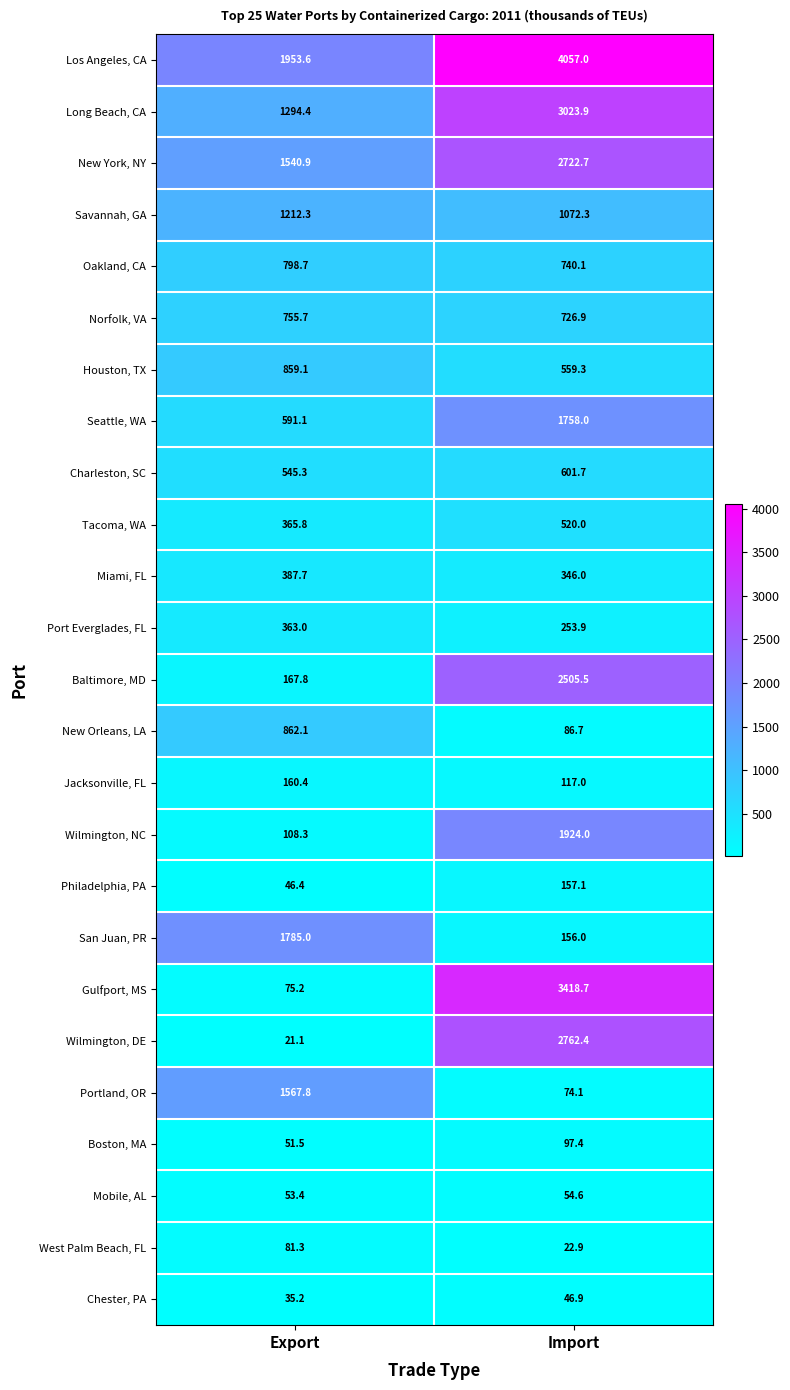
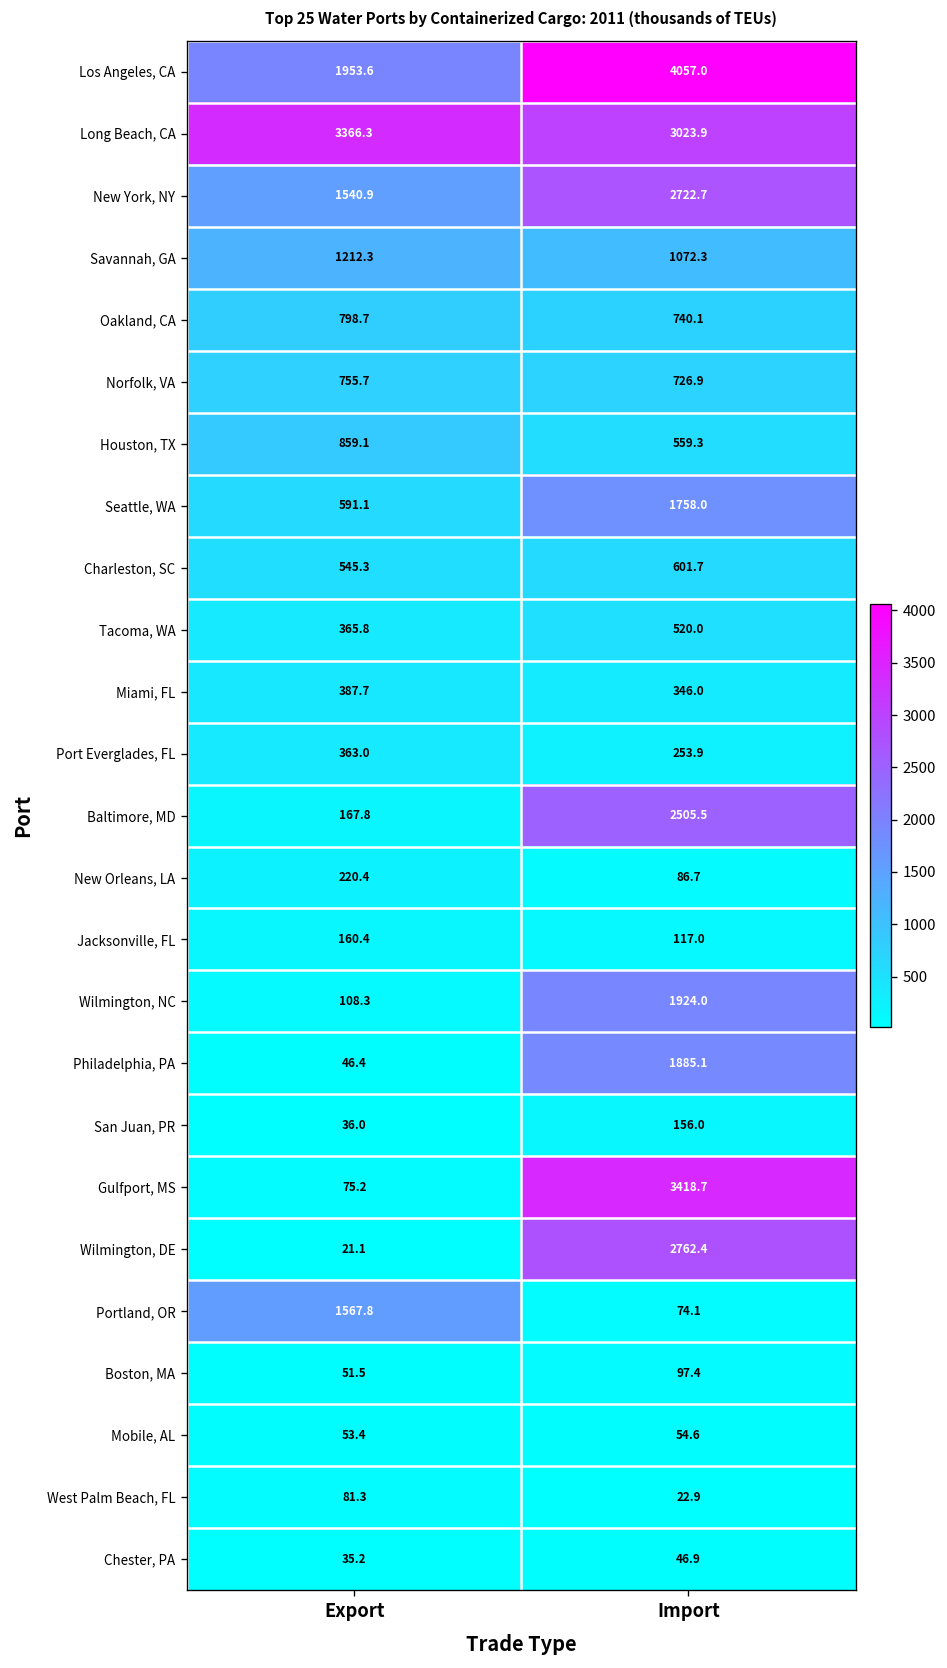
  {
    "Los Angeles, CA": {
      "Export": 1953.6,
      "Import": 4057.0
    },
    "Long Beach, CA": {
-     "Export": 1294.4,
+     "Export": 3366.3,
      "Import": 3023.9
    },
    "New York, NY": {
      "Export": 1540.9,
      "Import": 2722.7
    },
    "Savannah, GA": {
      "Export": 1212.3,
      "Import": 1072.3
    },
    "Oakland, CA": {
      "Export": 798.7,
      "Import": 740.1
    },
    "Norfolk, VA": {
      "Export": 755.7,
      "Import": 726.9
    },
    "Houston, TX": {
      "Export": 859.1,
      "Import": 559.3
    },
    "Seattle, WA": {
      "Export": 591.1,
      "Import": 1758.0
    },
    "Charleston, SC": {
      "Export": 545.3,
      "Import": 601.7
    },
    "Tacoma, WA": {
      "Export": 365.8,
      "Import": 520.0
    },
    "Miami, FL": {
      "Export": 387.7,
      "Import": 346.0
    },
    "Port Everglades, FL": {
      "Export": 363.0,
      "Import": 253.9
    },
    "Baltimore, MD": {
      "Export": 167.8,
      "Import": 2505.5
    },
    "New Orleans, LA": {
-     "Export": 862.1,
+     "Export": 220.4,
      "Import": 86.7
    },
    "Jacksonville, FL": {
      "Export": 160.4,
      "Import": 117.0
    },
    "Wilmington, NC": {
      "Export": 108.3,
      "Import": 1924.0
    },
    "Philadelphia, PA": {
      "Export": 46.4,
-     "Import": 157.1
+     "Import": 1885.1
    },
    "San Juan, PR": {
-     "Export": 1785.0,
+     "Export": 36.0,
      "Import": 156.0
    },
    "Gulfport, MS": {
      "Export": 75.2,
      "Import": 3418.7
    },
    "Wilmington, DE": {
      "Export": 21.1,
      "Import": 2762.4
    },
    "Portland, OR": {
      "Export": 1567.8,
      "Import": 74.1
    },
    "Boston, MA": {
      "Export": 51.5,
      "Import": 97.4
    },
    "Mobile, AL": {
      "Export": 53.4,
      "Import": 54.6
    },
    "West Palm Beach, FL": {
      "Export": 81.3,
      "Import": 22.9
    },
    "Chester, PA": {
      "Export": 35.2,
      "Import": 46.9
    }
  }
